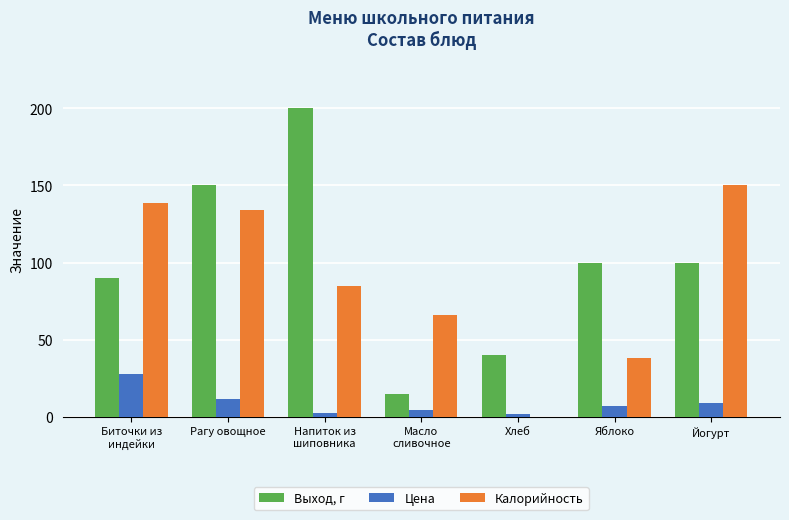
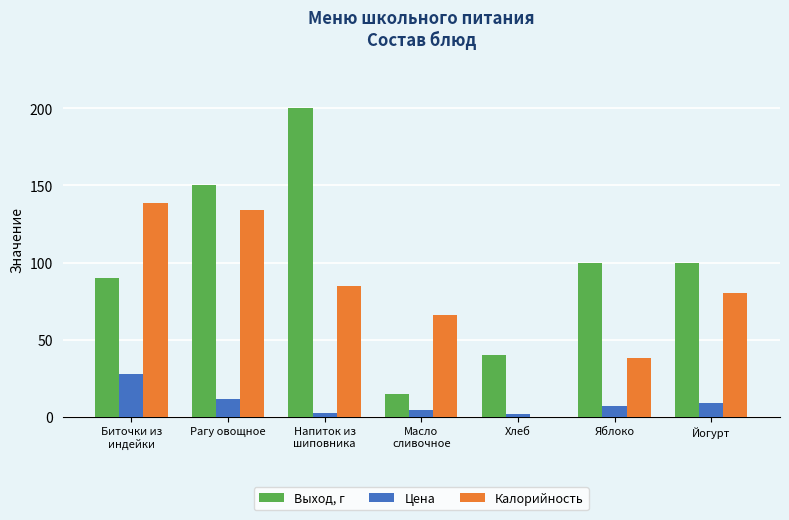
  {
    "Выход, г": {
      "Биточки из индейки": 90,
      "Рагу овощное": 150,
      "Напиток из шиповника": 200,
      "Масло сливочное": 15,
      "Хлеб": 40,
      "Яблоко": 100,
      "Йогурт": 100
    },
    "Цена": {
      "Биточки из индейки": 28,
      "Рагу овощное": 12,
      "Напиток из шиповника": 3,
      "Масло сливочное": 4,
      "Яблоко": 7,
      "Йогурт": 9
    },
    "Калорийность": {
      "Биточки из индейки": 138,
      "Рагу овощное": 134,
      "Напиток из шиповника": 85,
      "Масло сливочное": 66,
      "Хлеб": 0,
      "Яблоко": 38,
-     "Йогурт": 151
+     "Йогурт": 80
    }
  }
